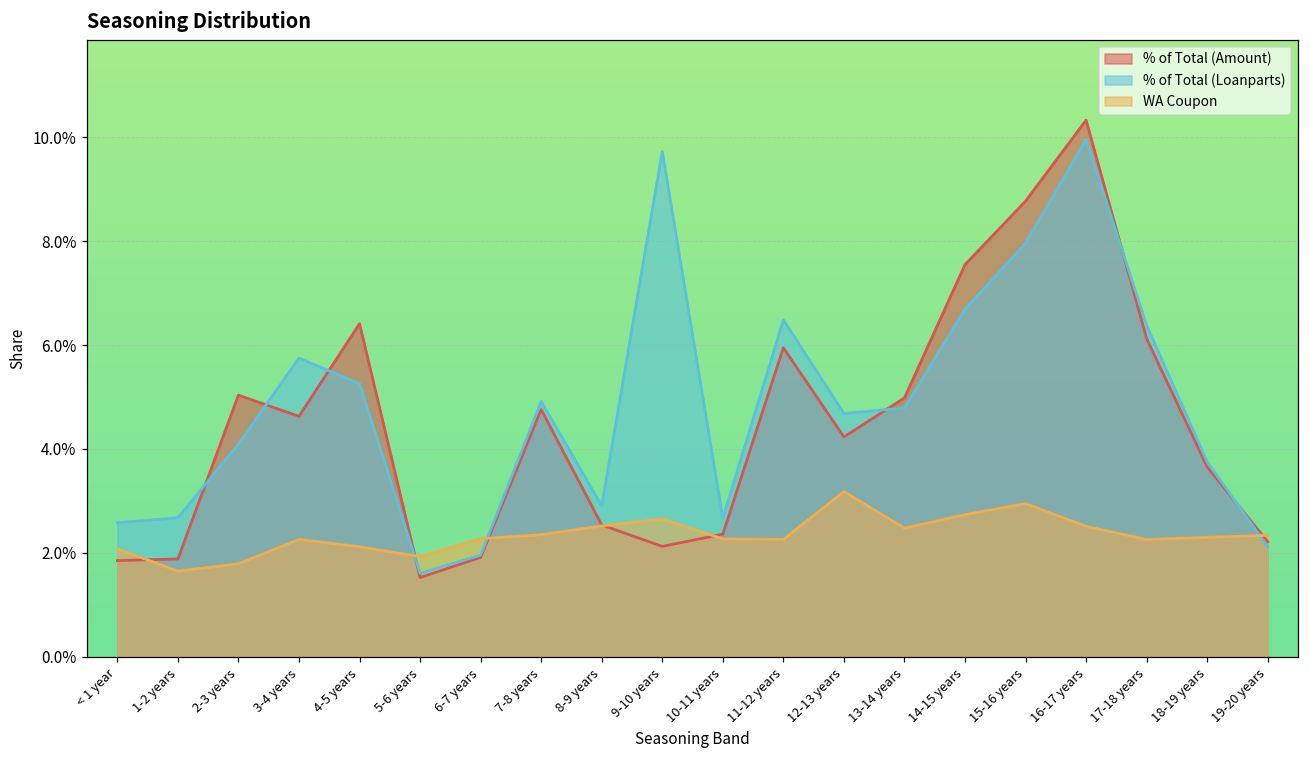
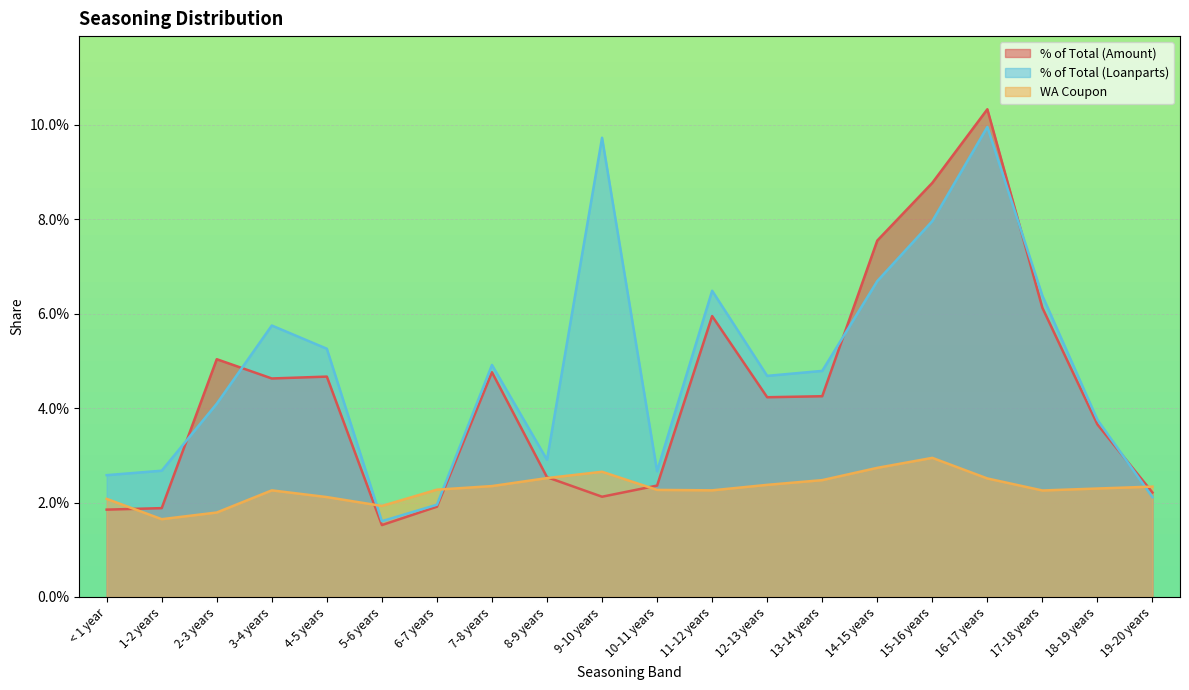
  {
    "% of Total (Amount)": {
      "< 1 year": "1.8%",
      "1-2 years": "1.9%",
      "2-3 years": "5.0%",
      "3-4 years": "4.6%",
-     "4-5 years": "6.4%",
+     "4-5 years": "4.7%",
      "5-6 years": "1.5%",
      "7-8 years": "4.8%",
      "9-10 years": "2.1%",
      "10-11 years": "2.4%",
      "11-12 years": "5.9%",
      "12-13 years": "4.2%",
-     "13-14 years": "5.0%",
+     "13-14 years": "4.3%",
      "14-15 years": "7.5%",
      "15-16 years": "8.8%",
      "16-17 years": "10.3%",
      "17-18 years": "6.1%",
      "18-19 years": "3.7%",
      "19-20 years": "2.2%"
    },
    "% of Total (Loanparts)": {
      "< 1 year": "2.6%",
      "1-2 years": "2.7%",
      "2-3 years": "4.1%",
      "3-4 years": "5.7%",
      "4-5 years": "5.3%",
      "5-6 years": "1.6%",
      "7-8 years": "4.9%",
      "8-9 years": "2.9%",
      "9-10 years": "9.7%",
      "10-11 years": "2.7%",
      "11-12 years": "6.5%",
      "12-13 years": "4.7%",
      "13-14 years": "4.8%",
      "14-15 years": "6.7%",
      "15-16 years": "8.0%",
      "16-17 years": "10.0%",
      "17-18 years": "6.4%",
      "18-19 years": "3.8%",
      "19-20 years": "2.1%"
    },
    "WA Coupon": {
      "< 1 year": "2.1%",
      "1-2 years": "1.6%",
      "2-3 years": "1.8%",
      "3-4 years": "2.3%",
      "4-5 years": "2.1%",
      "5-6 years": "1.9%",
      "6-7 years": "2.3%",
      "7-8 years": "2.3%",
      "9-10 years": "2.7%",
      "10-11 years": "2.3%",
      "11-12 years": "2.3%",
-     "12-13 years": "3.2%",
+     "12-13 years": "2.4%",
      "13-14 years": "2.5%",
      "14-15 years": "2.7%",
      "15-16 years": "2.9%",
      "16-17 years": "2.5%",
      "17-18 years": "2.3%",
      "18-19 years": "2.3%",
      "19-20 years": "2.3%"
    }
  }
